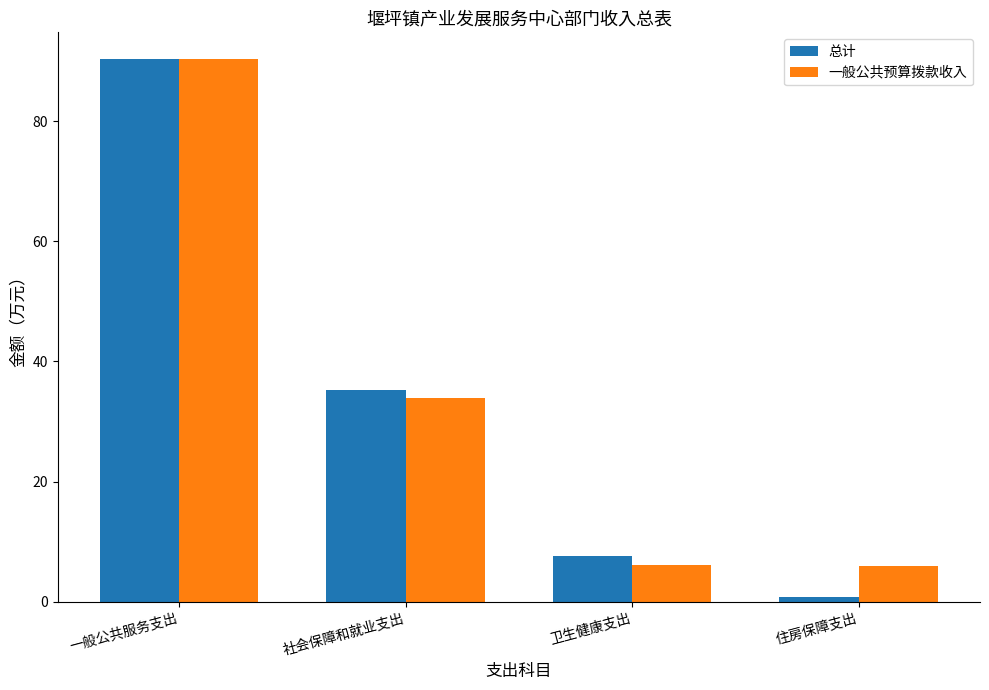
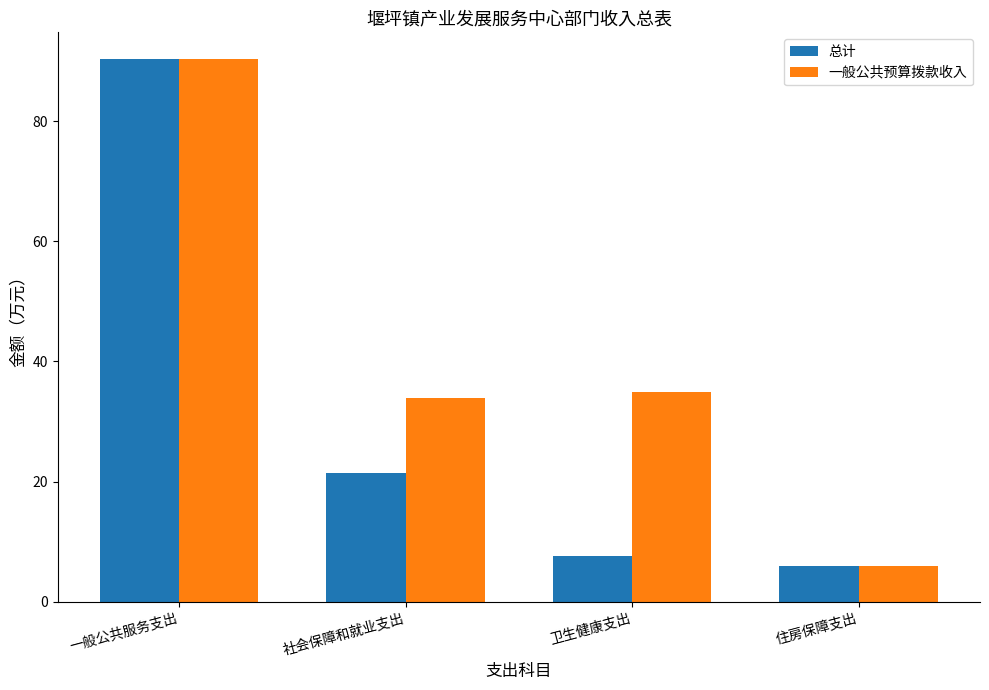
  {
    "总计": {
      "一般公共服务支出": 90,
-     "社会保障和就业支出": 35,
+     "社会保障和就业支出": 21,
      "卫生健康支出": 8,
-     "住房保障支出": 1
+     "住房保障支出": 6
    },
    "一般公共预算拨款收入": {
      "一般公共服务支出": 90,
      "社会保障和就业支出": 34,
-     "卫生健康支出": 6,
+     "卫生健康支出": 35,
      "住房保障支出": 6
    }
  }
